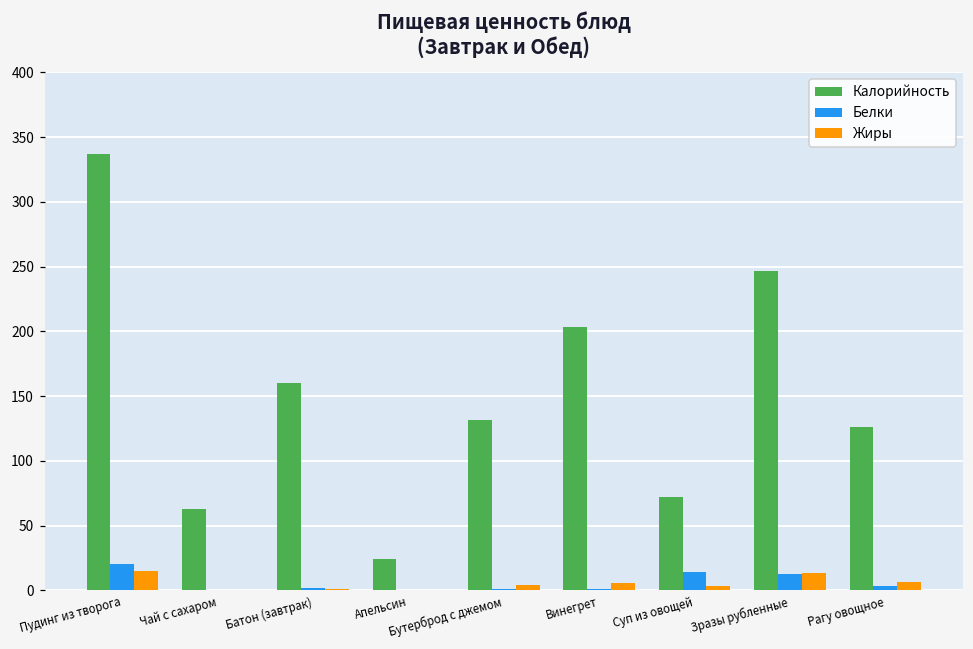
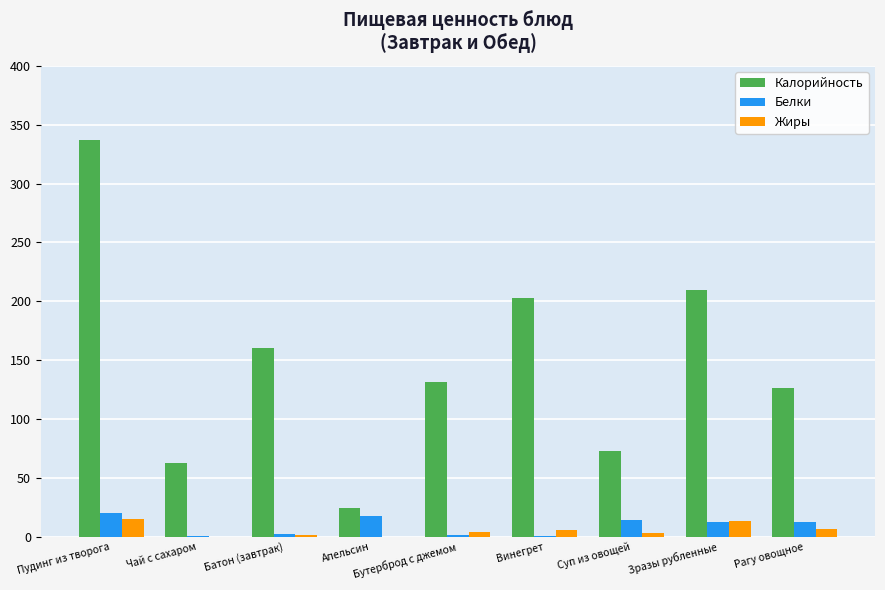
  {
    "Калорийность": {
      "Пудинг из творога": 337,
      "Чай с сахаром": 63,
      "Батон (завтрак)": 160,
      "Апельсин": 24,
      "Бутерброд с джемом": 132,
      "Винегрет": 203,
      "Суп из овощей": 72,
-     "Зразы рубленные": 247,
+     "Зразы рубленные": 209,
      "Рагу овощное": 126
    },
    "Белки": {
      "Пудинг из творога": 20,
-     "Апельсин": 1,
+     "Апельсин": 17,
      "Суп из овощей": 14,
      "Зразы рубленные": 13,
-     "Рагу овощное": 3
+     "Рагу овощное": 13
    },
    "Жиры": {
      "Пудинг из творога": 15,
      "Бутерброд с джемом": 4,
      "Винегрет": 6,
      "Суп из овощей": 3,
      "Зразы рубленные": 14,
      "Рагу овощное": 7
    }
  }
